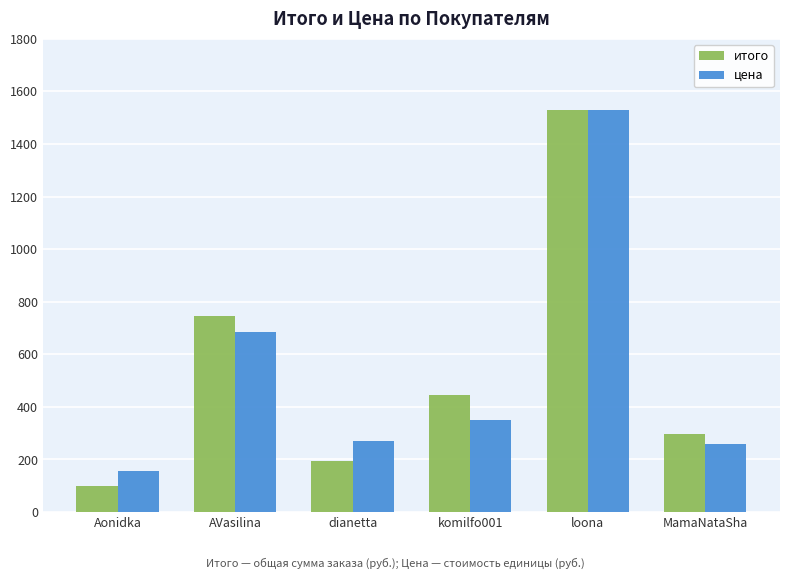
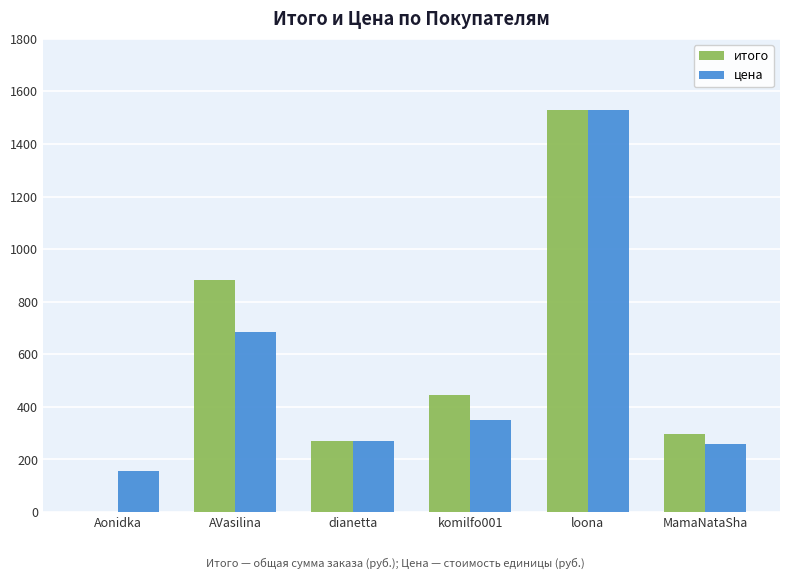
  {
    "итого": {
-     "Aonidka": 100,
-     "AVasilina": 750,
-     "dianetta": 190,
+     "Aonidka": 0,
+     "AVasilina": 880,
+     "dianetta": 270,
      "komilfo001": 440,
      "loona": 1530,
      "MamaNataSha": 300
    },
    "цена": {
      "Aonidka": 160,
      "AVasilina": 690,
      "dianetta": 270,
      "komilfo001": 350,
      "loona": 1530,
      "MamaNataSha": 260
    }
  }
